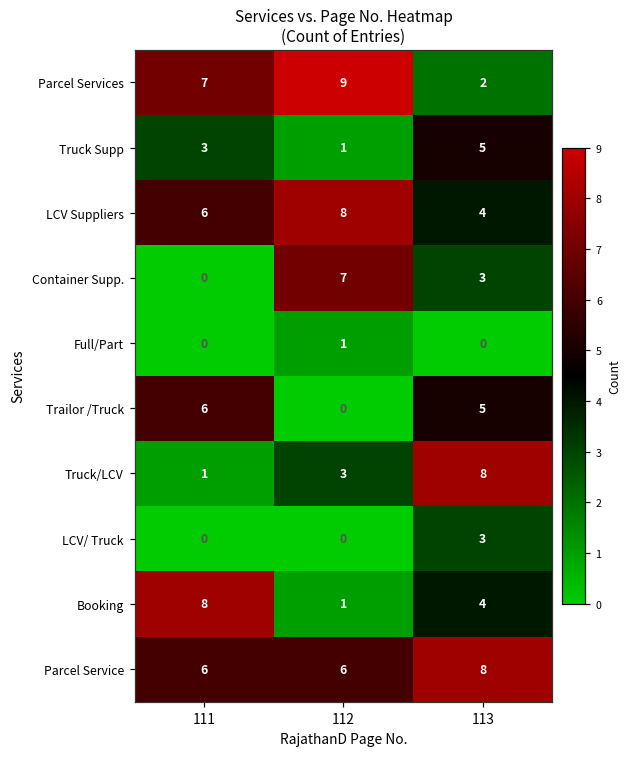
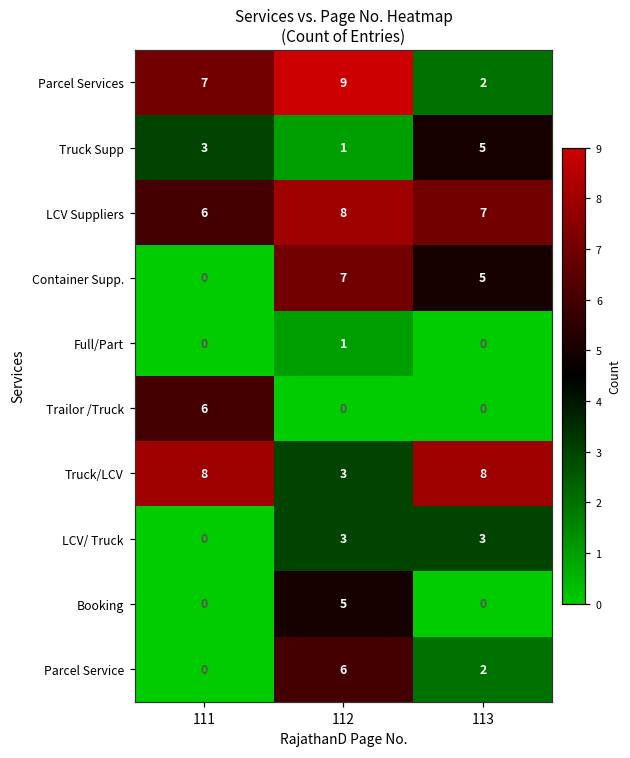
  {
    "Parcel Services": {
      "111": 7,
      "112": 9,
      "113": 2
    },
    "Truck Supp": {
      "111": 3,
      "112": 1,
      "113": 5
    },
    "LCV Suppliers": {
      "111": 6,
      "112": 8,
-     "113": 4
+     "113": 7
    },
    "Container Supp.": {
      "111": 0,
      "112": 7,
-     "113": 3
+     "113": 5
    },
    "Full/Part": {
      "111": 0,
      "112": 1,
      "113": 0
    },
    "Trailor /Truck": {
      "111": 6,
      "112": 0,
-     "113": 5
+     "113": 0
    },
    "Truck/LCV": {
-     "111": 1,
+     "111": 8,
      "112": 3,
      "113": 8
    },
    "LCV/ Truck": {
      "111": 0,
-     "112": 0,
+     "112": 3,
      "113": 3
    },
    "Booking": {
-     "111": 8,
-     "112": 1,
-     "113": 4
+     "111": 0,
+     "112": 5,
+     "113": 0
    },
    "Parcel Service": {
-     "111": 6,
+     "111": 0,
      "112": 6,
-     "113": 8
+     "113": 2
    }
  }
